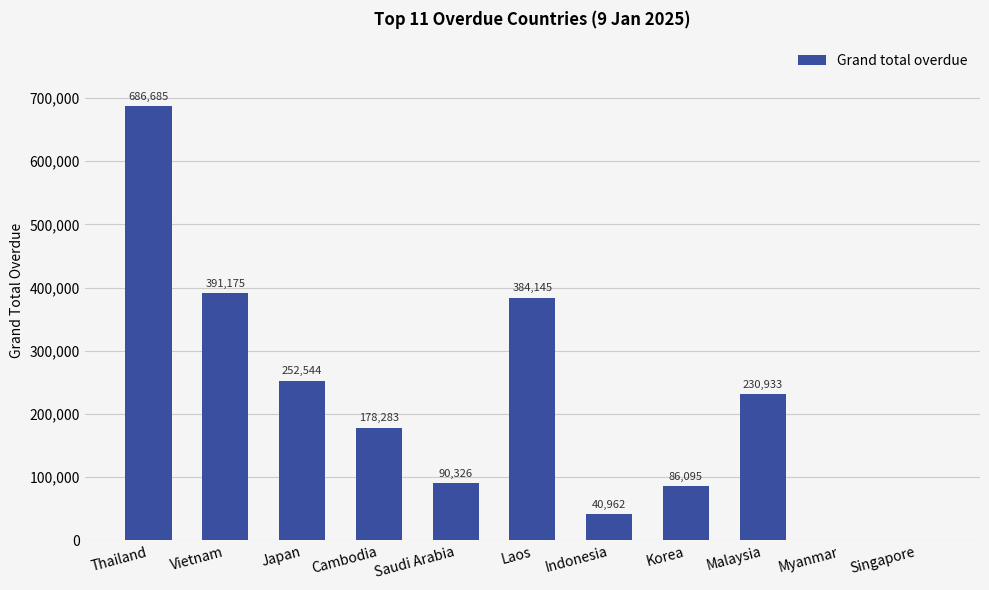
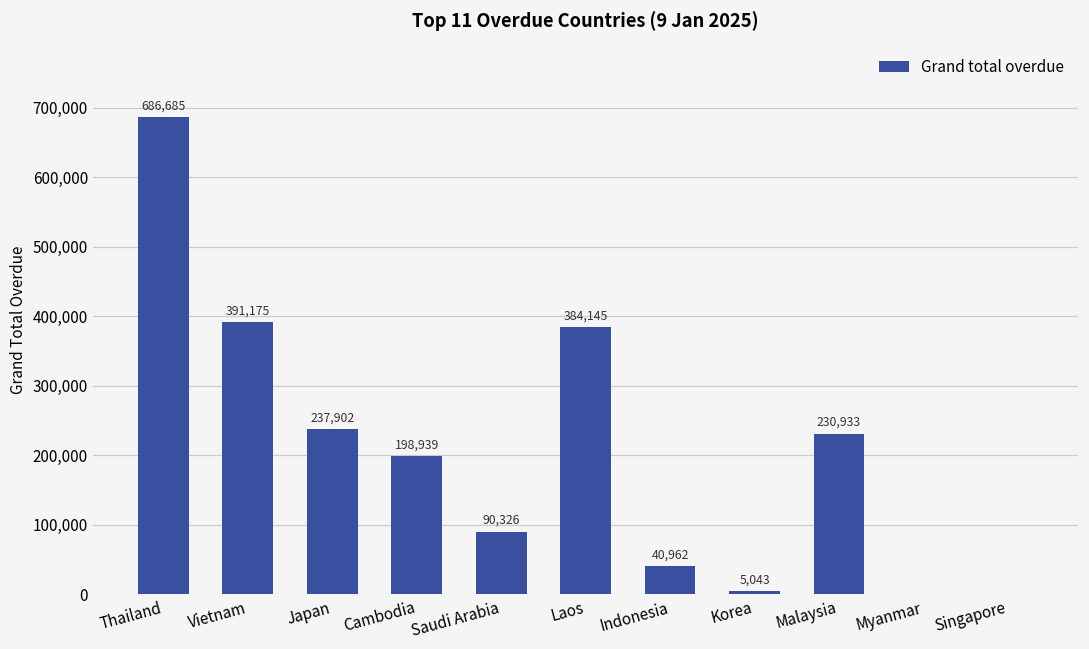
  {
    "Thailand": "686,685",
    "Vietnam": "391,175",
-   "Japan": "252,544",
-   "Cambodia": "178,283",
+   "Japan": "237,902",
+   "Cambodia": "198,939",
    "Saudi Arabia": "90,326",
    "Laos": "384,145",
    "Indonesia": "40,962",
-   "Korea": "86,095",
+   "Korea": "5,043",
    "Malaysia": "230,933"
  }
